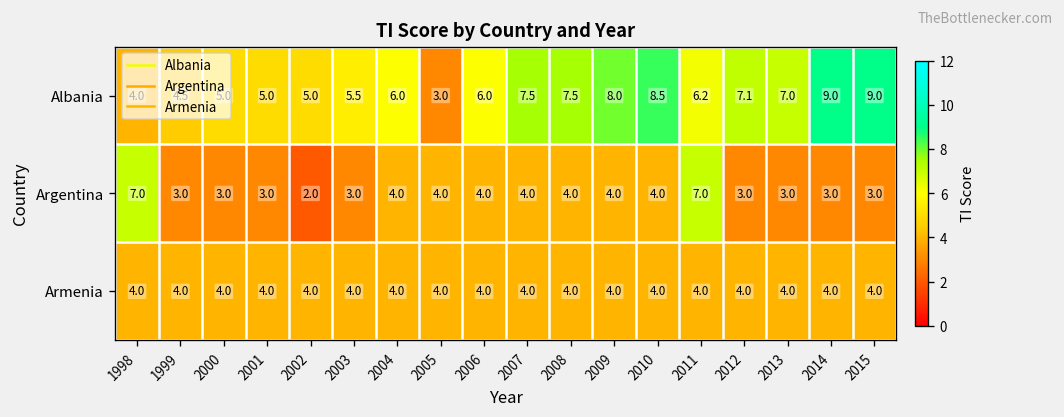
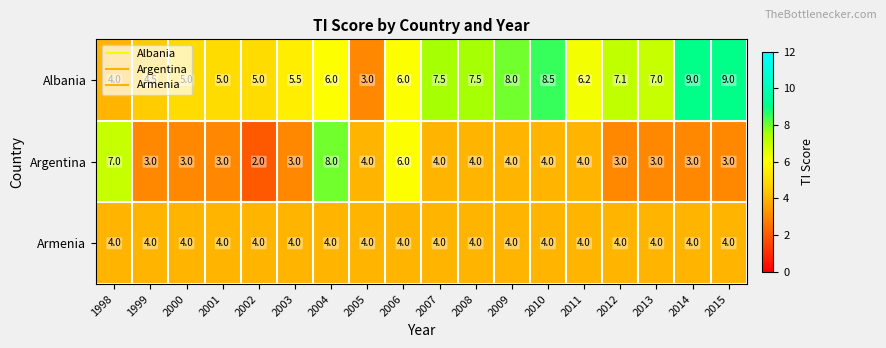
  {
    "Argentina": {
-     "2004": 4.0,
-     "2006": 4.0,
-     "2011": 7.0
+     "2004": 8.0,
+     "2006": 6.0,
+     "2011": 4.0
    }
  }
